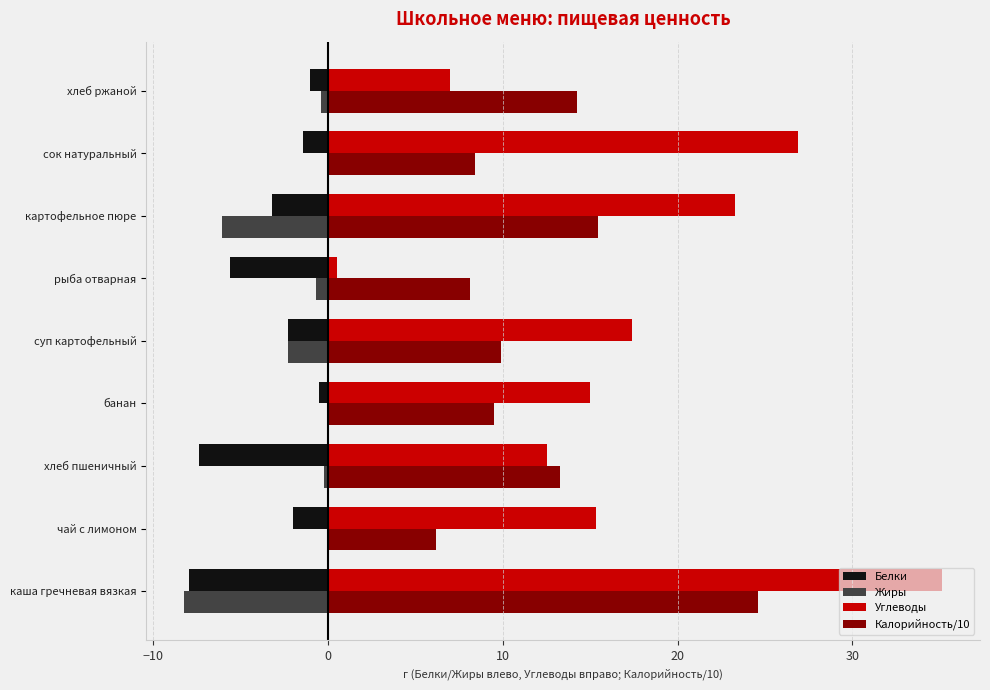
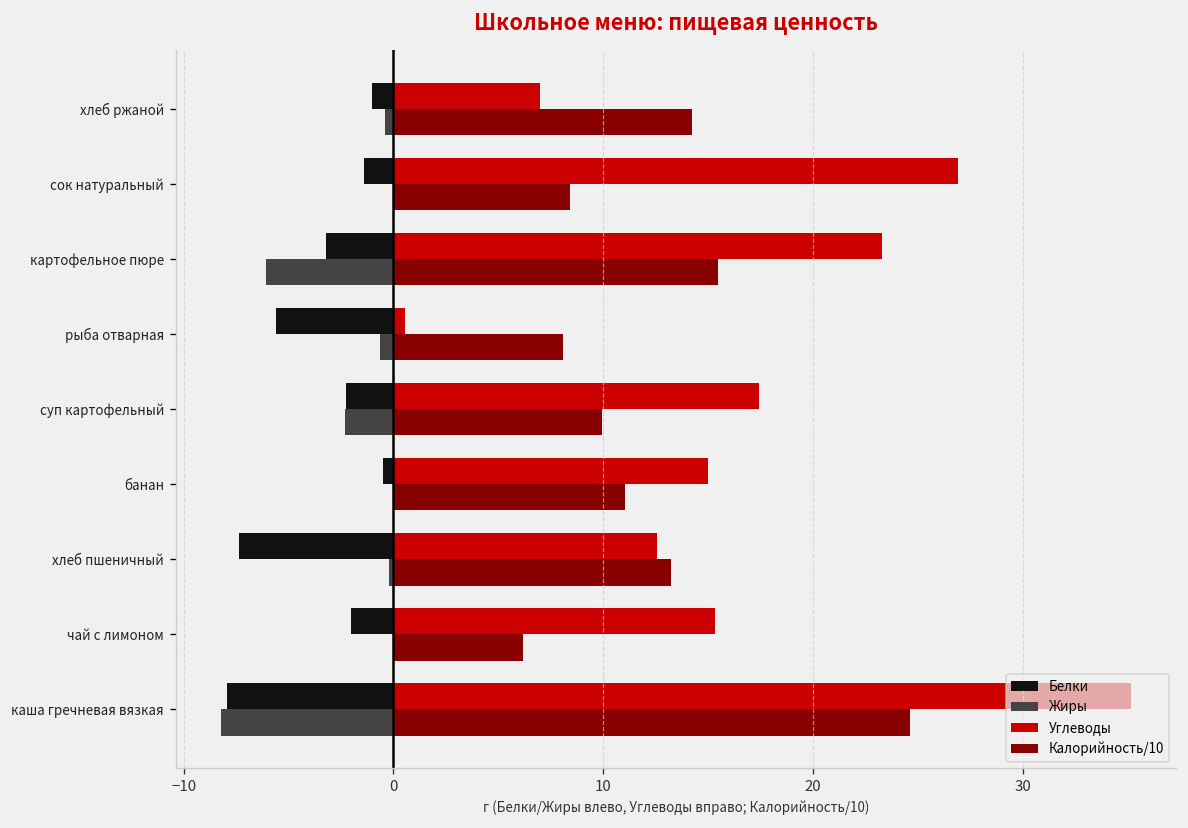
  {
    "Белки": {
      "хлеб ржаной": -1.0,
      "сок натуральный": -1.4,
      "картофельное пюре": -3.2,
      "рыба отварная": -5.6,
      "суп картофельный": -2.3,
      "банан": -0.5,
      "хлеб пшеничный": -7.4,
      "чай с лимоном": -2.0,
      "каша гречневая вязкая": -7.9
    },
    "Жиры": {
      "хлеб ржаной": -0.4,
      "сок натуральный": 0.0,
      "картофельное пюре": -6.1,
      "рыба отварная": -0.7,
      "суп картофельный": -2.3,
      "банан": 0.0,
      "хлеб пшеничный": -0.2,
      "каша гречневая вязкая": -8.2
    },
    "Углеводы": {
      "хлеб ржаной": 7.0,
      "сок натуральный": 26.9,
      "картофельное пюре": 23.3,
      "рыба отварная": 0.6,
      "суп картофельный": 17.4,
      "банан": 15.0,
      "хлеб пшеничный": 12.6,
      "чай с лимоном": 15.3
    },
    "Калорийность/10": {
      "хлеб ржаной": 14.2,
      "сок натуральный": 8.4,
      "картофельное пюре": 15.5,
      "рыба отварная": 8.1,
      "суп картофельный": 9.9,
-     "банан": 9.5,
+     "банан": 11.0,
      "хлеб пшеничный": 13.3,
      "чай с лимоном": 6.2,
      "каша гречневая вязкая": 24.6
    }
  }
